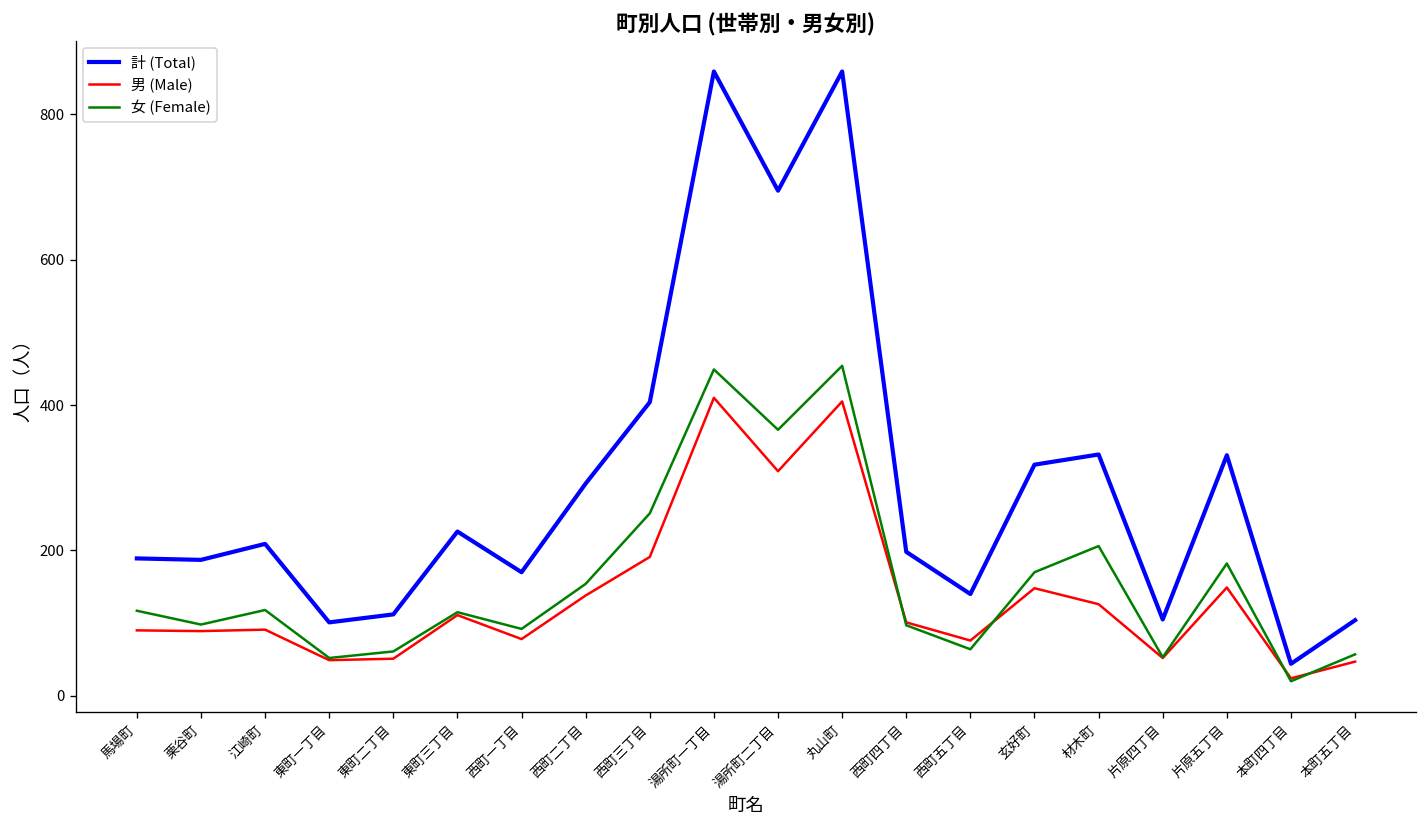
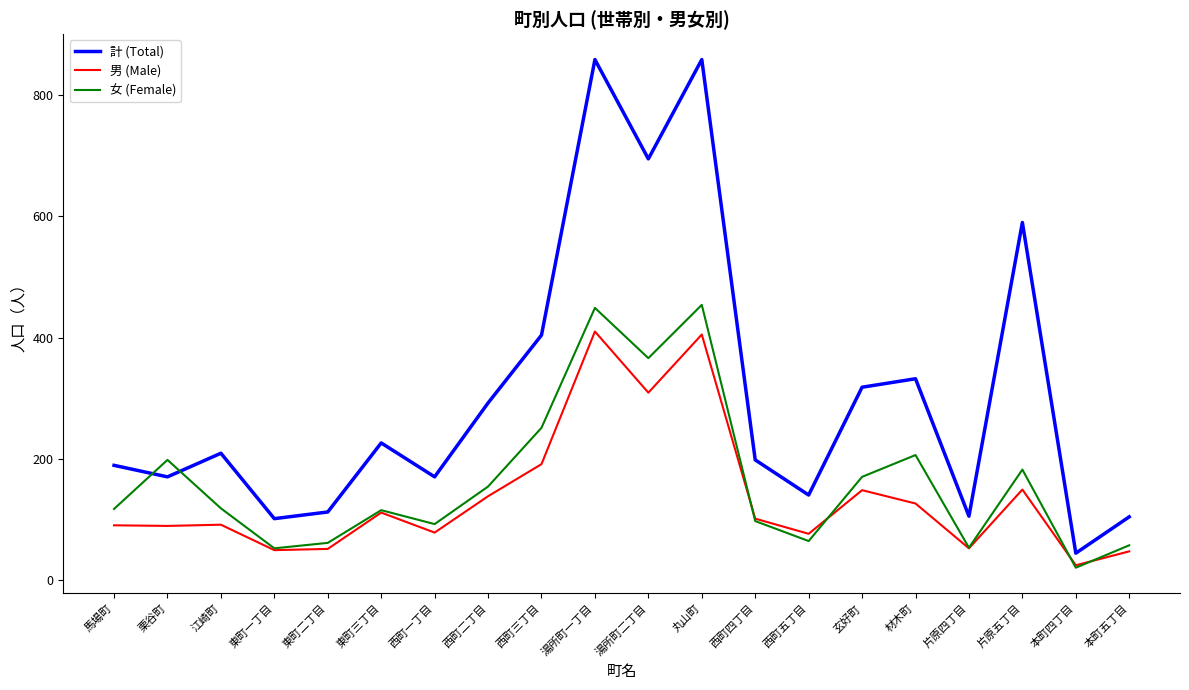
  {
    "計 (Total)": {
      "馬場町": 190,
-     "栗谷町": 190,
+     "栗谷町": 170,
      "江崎町": 210,
      "東町一丁目": 100,
      "東町二丁目": 110,
      "東町三丁目": 230,
      "西町一丁目": 170,
      "西町二丁目": 290,
      "西町三丁目": 400,
      "湯所町一丁目": 860,
      "湯所町二丁目": 700,
      "丸山町": 860,
      "西町四丁目": 200,
      "西町五丁目": 140,
      "玄好町": 320,
      "材木町": 330,
      "片原四丁目": 110,
-     "片原五丁目": 330,
+     "片原五丁目": 590,
      "本町四丁目": 40,
      "本町五丁目": 100
    },
    "男 (Male)": {
      "馬場町": 90,
      "栗谷町": 90,
      "江崎町": 90,
      "東町二丁目": 50,
      "西町一丁目": 80,
      "西町二丁目": 140,
      "西町三丁目": 190,
      "湯所町一丁目": 410,
      "湯所町二丁目": 310,
      "丸山町": 410,
      "西町五丁目": 80,
      "玄好町": 150,
      "材木町": 130,
      "片原五丁目": 150,
      "本町五丁目": 50
    },
    "女 (Female)": {
      "馬場町": 120,
-     "栗谷町": 100,
+     "栗谷町": 200,
      "江崎町": 120,
      "東町二丁目": 60,
      "西町一丁目": 90,
      "西町二丁目": 150,
      "西町三丁目": 250,
      "湯所町一丁目": 450,
      "湯所町二丁目": 370,
      "丸山町": 450,
      "西町五丁目": 60,
      "玄好町": 170,
      "材木町": 210,
      "片原五丁目": 180,
      "本町五丁目": 60
    }
  }
